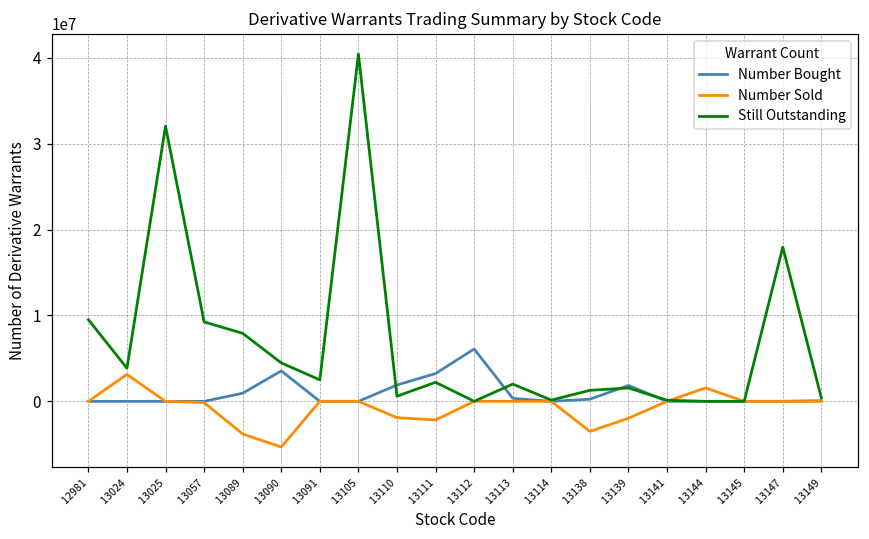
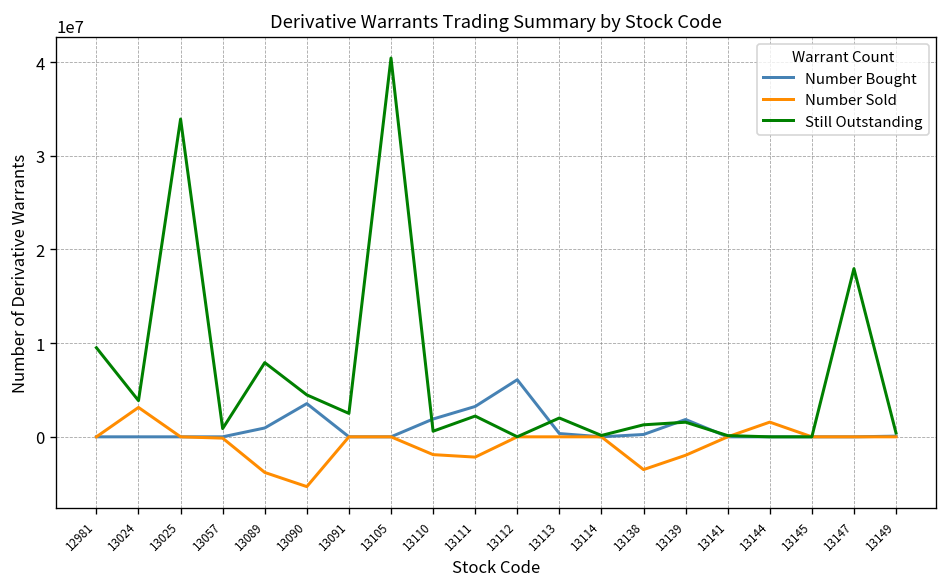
  {
    "Number Bought": {
      "13024": 0,
      "13089": 1000000,
      "13090": 4000000,
      "13110": 2000000,
      "13111": 3000000,
      "13112": 6000000,
      "13113": 0,
      "13138": 0
    },
    "Number Sold": {
      "13024": 3000000,
      "13089": -4000000,
      "13090": -5000000,
      "13110": -2000000,
      "13111": -2000000,
      "13113": 0,
      "13138": -3000000,
      "13139": -2000000,
      "13144": 2000000
    },
    "Still Outstanding": {
      "12981": 10000000,
      "13024": 4000000,
-     "13025": 32000000,
-     "13057": 9000000,
+     "13025": 34000000,
+     "13057": 1000000,
      "13089": 8000000,
      "13090": 4000000,
      "13091": 3000000,
      "13105": 40000000,
      "13110": 1000000,
      "13111": 2000000,
      "13113": 2000000,
      "13138": 1000000,
      "13147": 18000000,
      "13149": 0
    }
  }
